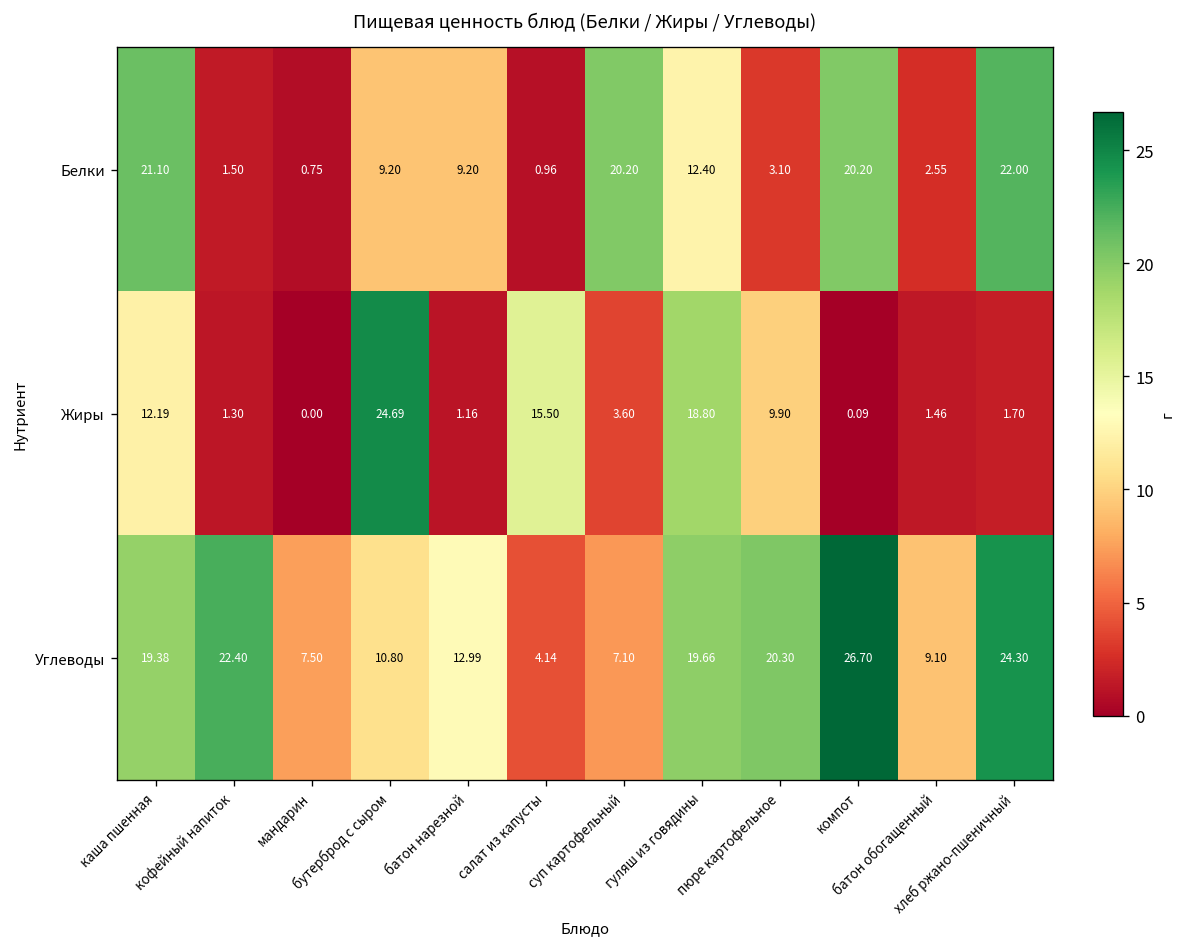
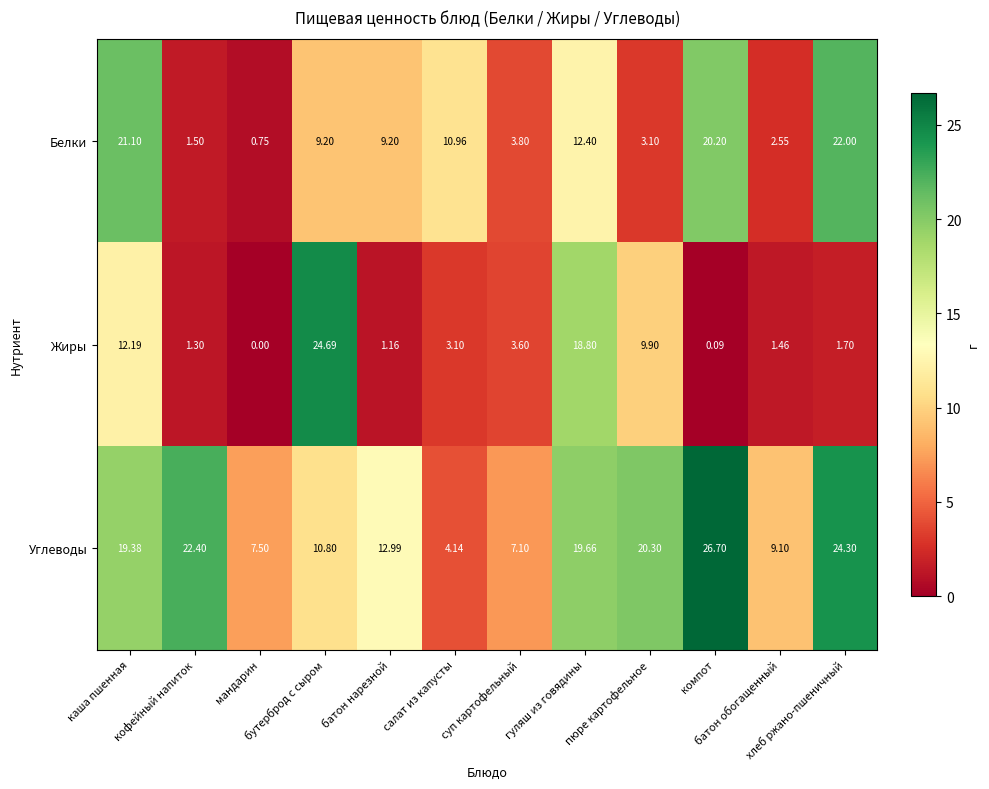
  {
    "Белки": {
      "каша пшенная": 21.10,
      "кофейный напиток": 1.50,
      "мандарин": 0.75,
      "бутерброд с сыром": 9.20,
      "батон нарезной": 9.20,
-     "салат из капусты": 0.96,
-     "суп картофельный": 20.20,
+     "салат из капусты": 10.96,
+     "суп картофельный": 3.80,
      "гуляш из говядины": 12.40,
      "пюре картофельное": 3.10,
      "компот": 20.20,
      "батон обогащенный": 2.55,
      "хлеб ржано-пшеничный": 22.00
    },
    "Жиры": {
      "каша пшенная": 12.19,
      "кофейный напиток": 1.30,
      "мандарин": 0.00,
      "бутерброд с сыром": 24.69,
      "батон нарезной": 1.16,
-     "салат из капусты": 15.50,
+     "салат из капусты": 3.10,
      "суп картофельный": 3.60,
      "гуляш из говядины": 18.80,
      "пюре картофельное": 9.90,
      "компот": 0.09,
      "батон обогащенный": 1.46,
      "хлеб ржано-пшеничный": 1.70
    },
    "Углеводы": {
      "каша пшенная": 19.38,
      "кофейный напиток": 22.40,
      "мандарин": 7.50,
      "бутерброд с сыром": 10.80,
      "батон нарезной": 12.99,
      "салат из капусты": 4.14,
      "суп картофельный": 7.10,
      "гуляш из говядины": 19.66,
      "пюре картофельное": 20.30,
      "компот": 26.70,
      "батон обогащенный": 9.10,
      "хлеб ржано-пшеничный": 24.30
    }
  }
